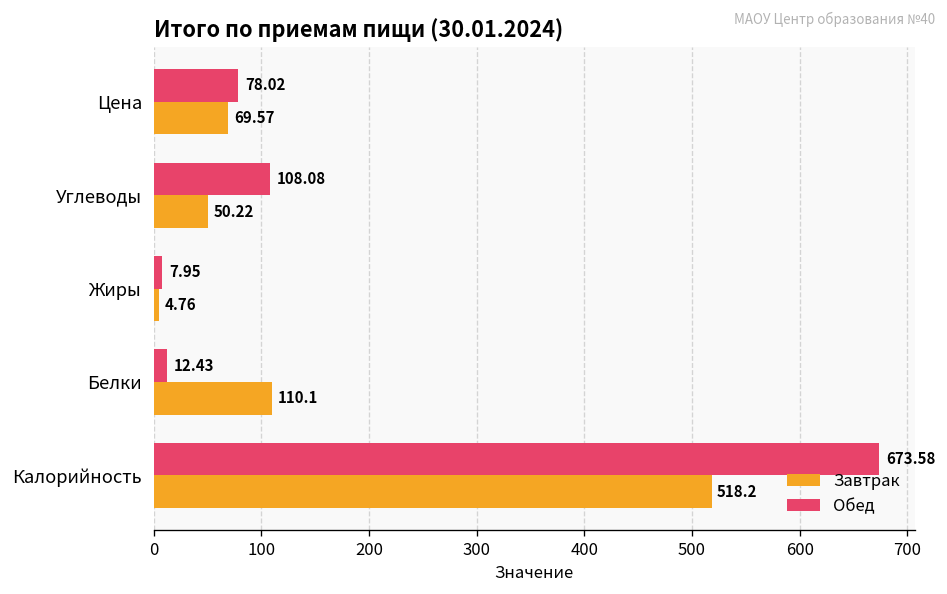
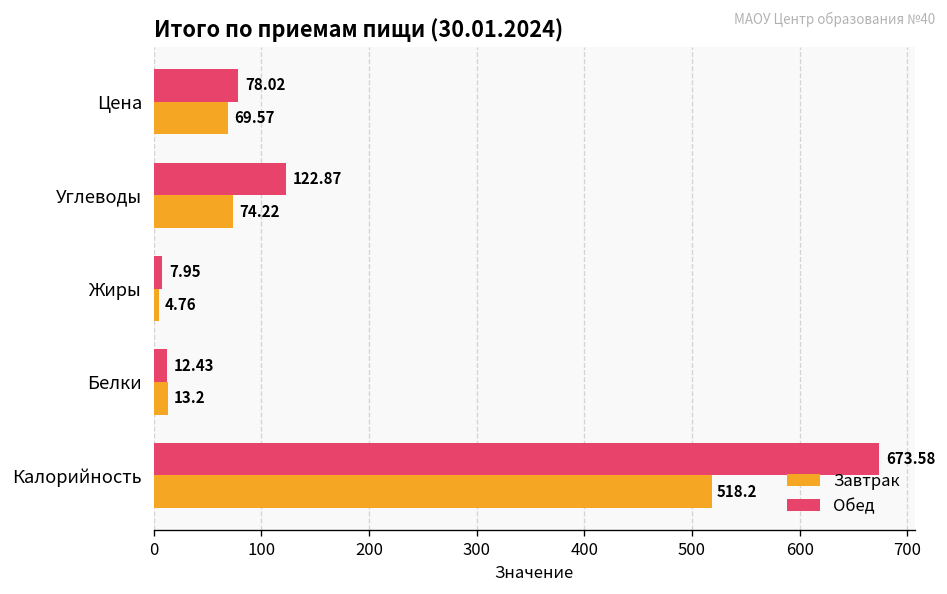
  {
    "Завтрак": {
      "Цена": 69.57,
-     "Углеводы": 50.22,
+     "Углеводы": 74.22,
      "Жиры": 4.76,
-     "Белки": 110.1,
+     "Белки": 13.2,
      "Калорийность": 518.2
    },
    "Обед": {
      "Цена": 78.02,
-     "Углеводы": 108.08,
+     "Углеводы": 122.87,
      "Жиры": 7.95,
      "Белки": 12.43,
      "Калорийность": 673.58
    }
  }
